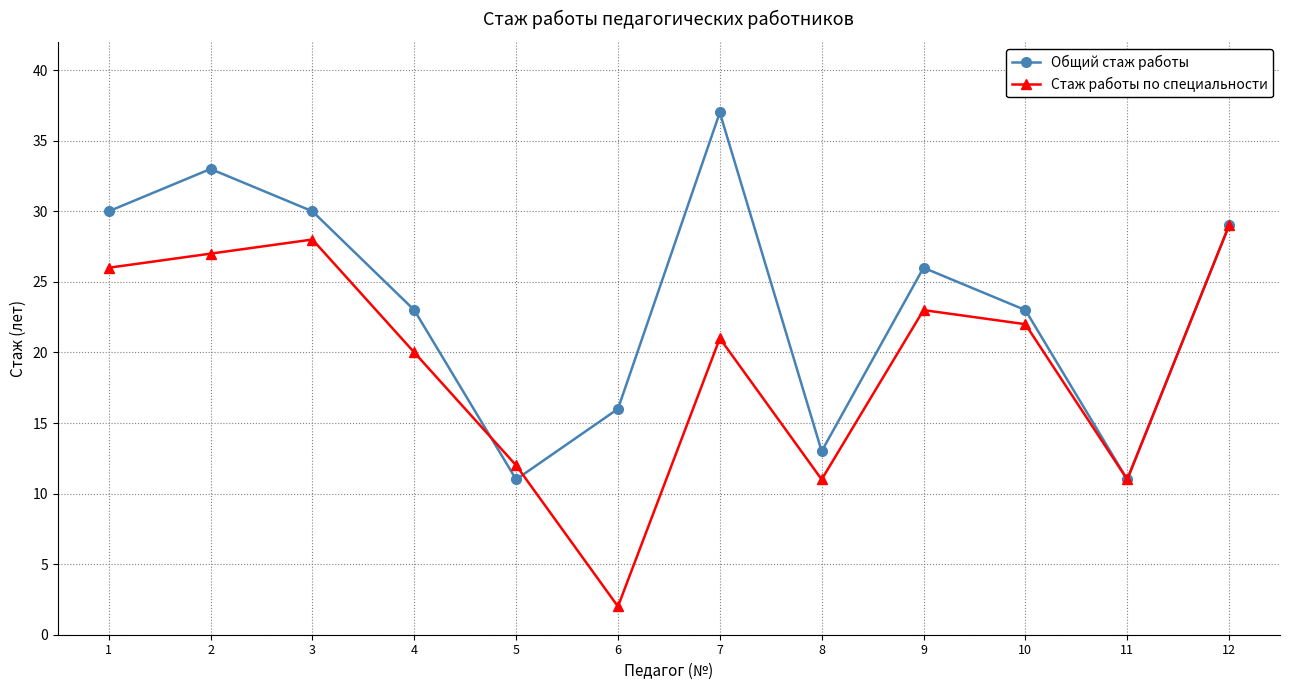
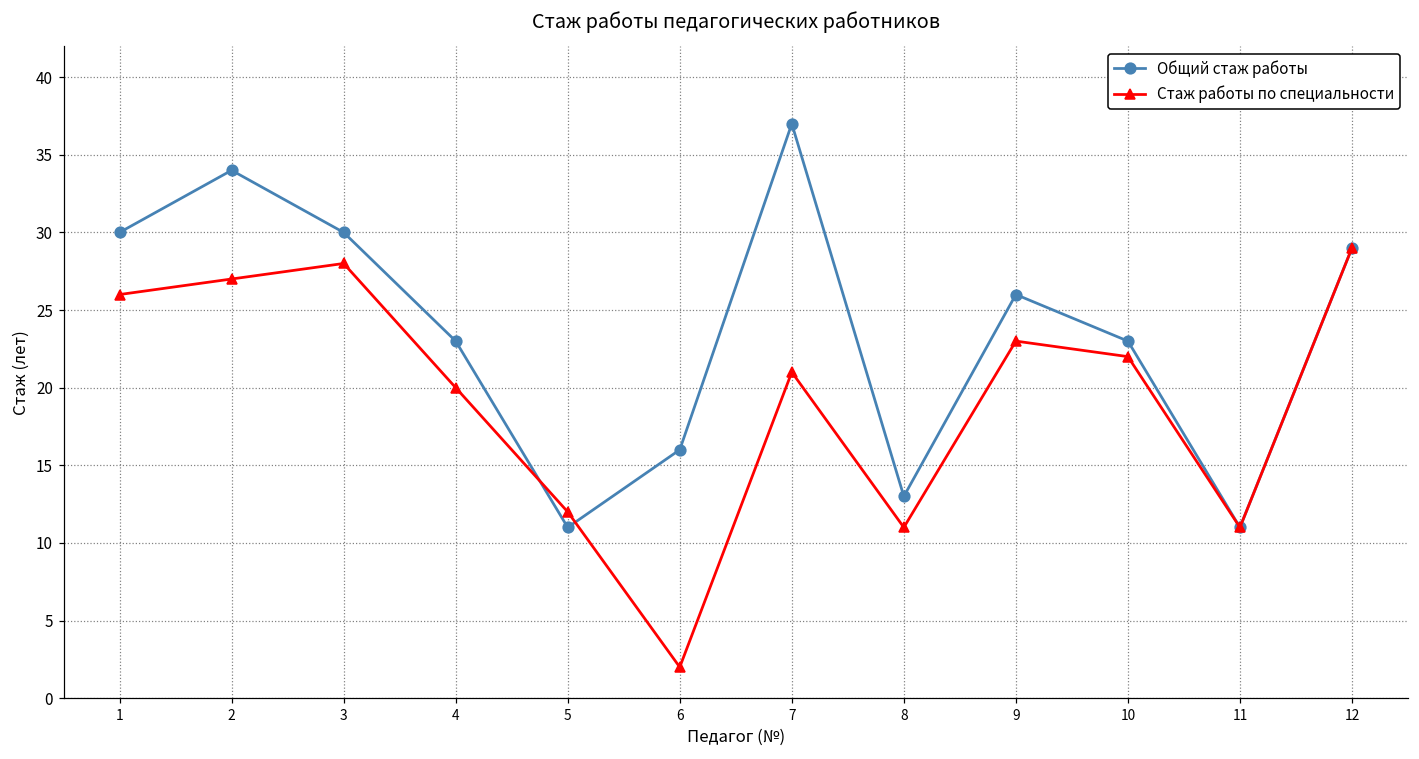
  {
    "Общий стаж работы": {
      "1": 30,
-     "2": 33,
+     "2": 34,
      "3": 30,
      "4": 23,
      "5": 11,
      "6": 16,
      "7": 37,
      "8": 13,
      "9": 26,
      "10": 23
    },
    "Стаж работы по специальности": {
      "1": 26,
      "2": 27,
      "3": 28,
      "4": 20,
      "5": 12,
      "6": 2,
      "7": 21,
      "8": 11,
      "9": 23,
      "10": 22
    }
  }
